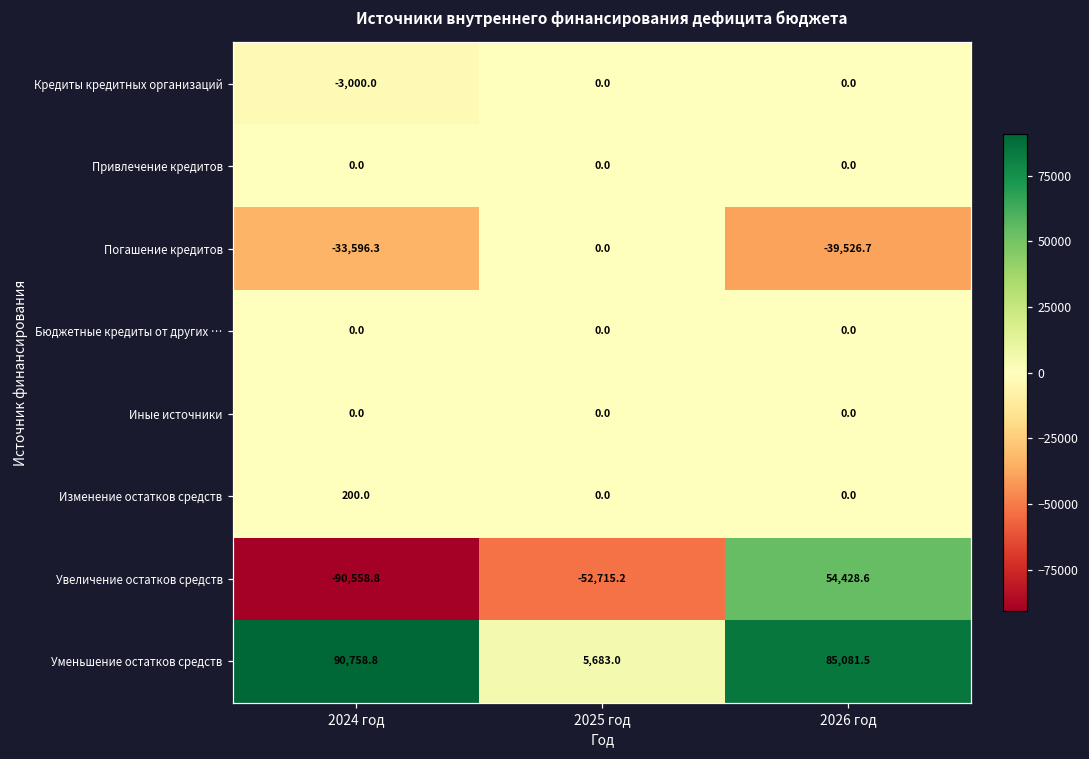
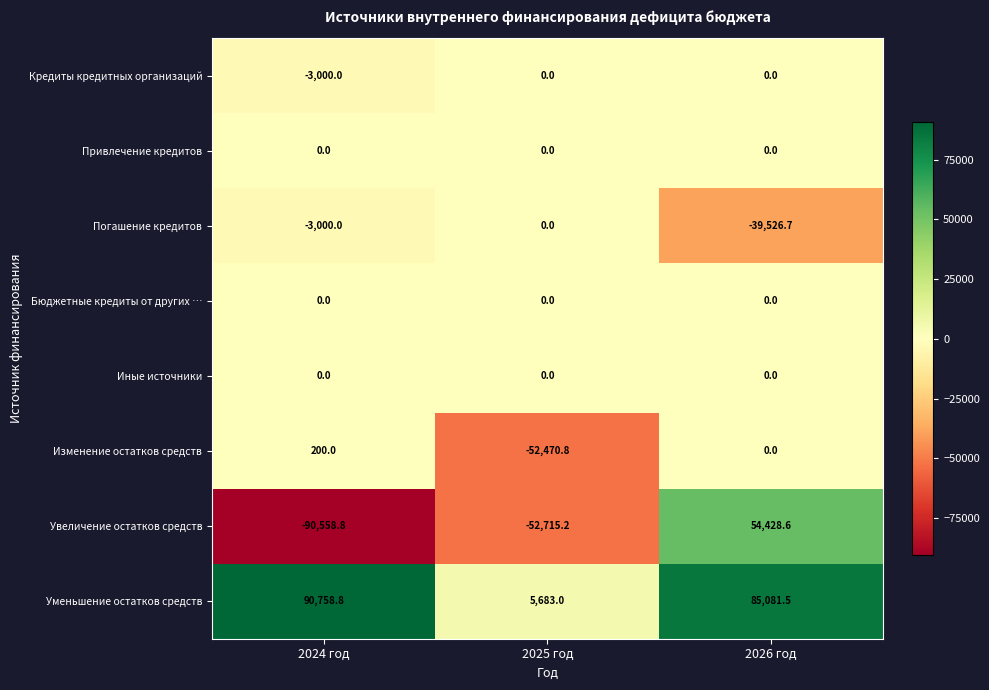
  {
    "Кредиты кредитных организаций": {
      "2024 год": "-3,000.0",
      "2025 год": "0.0",
      "2026 год": "0.0"
    },
    "Привлечение кредитов": {
      "2024 год": "0.0",
      "2025 год": "0.0",
      "2026 год": "0.0"
    },
    "Погашение кредитов": {
-     "2024 год": "-33,596.3",
+     "2024 год": "-3,000.0",
      "2025 год": "0.0",
      "2026 год": "-39,526.7"
    },
    "Бюджетные кредиты от других …": {
      "2024 год": "0.0",
      "2025 год": "0.0",
      "2026 год": "0.0"
    },
    "Иные источники": {
      "2024 год": "0.0",
      "2025 год": "0.0",
      "2026 год": "0.0"
    },
    "Изменение остатков средств": {
      "2024 год": "200.0",
-     "2025 год": "0.0",
+     "2025 год": "-52,470.8",
      "2026 год": "0.0"
    },
    "Увеличение остатков средств": {
      "2024 год": "-90,558.8",
      "2025 год": "-52,715.2",
      "2026 год": "54,428.6"
    },
    "Уменьшение остатков средств": {
      "2024 год": "90,758.8",
      "2025 год": "5,683.0",
      "2026 год": "85,081.5"
    }
  }
